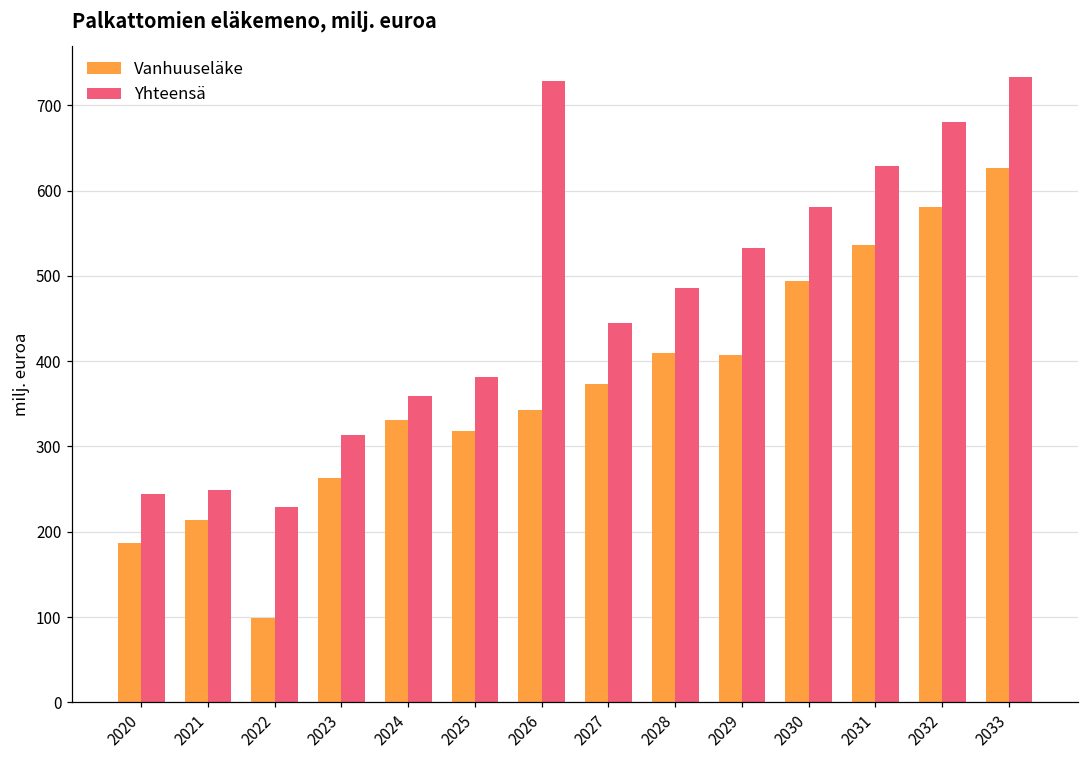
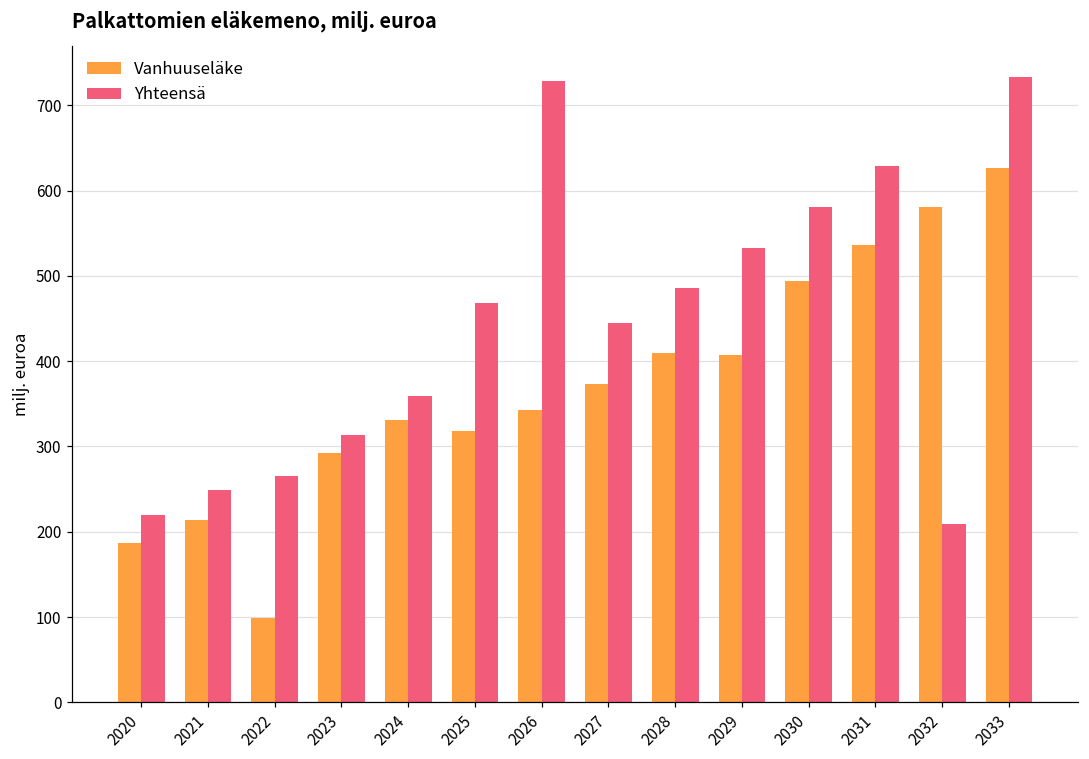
  {
    "Vanhuuseläke": {
      "2020": 190,
      "2021": 210,
      "2022": 100,
-     "2023": 260,
+     "2023": 290,
      "2024": 330,
      "2025": 320,
      "2026": 340,
      "2027": 370,
      "2028": 410,
      "2029": 410,
      "2030": 490,
      "2031": 540,
      "2032": 580,
      "2033": 630
    },
    "Yhteensä": {
-     "2020": 240,
+     "2020": 220,
      "2021": 250,
-     "2022": 230,
+     "2022": 270,
      "2023": 310,
      "2024": 360,
-     "2025": 380,
+     "2025": 470,
      "2026": 730,
      "2027": 440,
      "2028": 490,
      "2029": 530,
      "2030": 580,
      "2031": 630,
-     "2032": 680,
+     "2032": 210,
      "2033": 730
    }
  }
